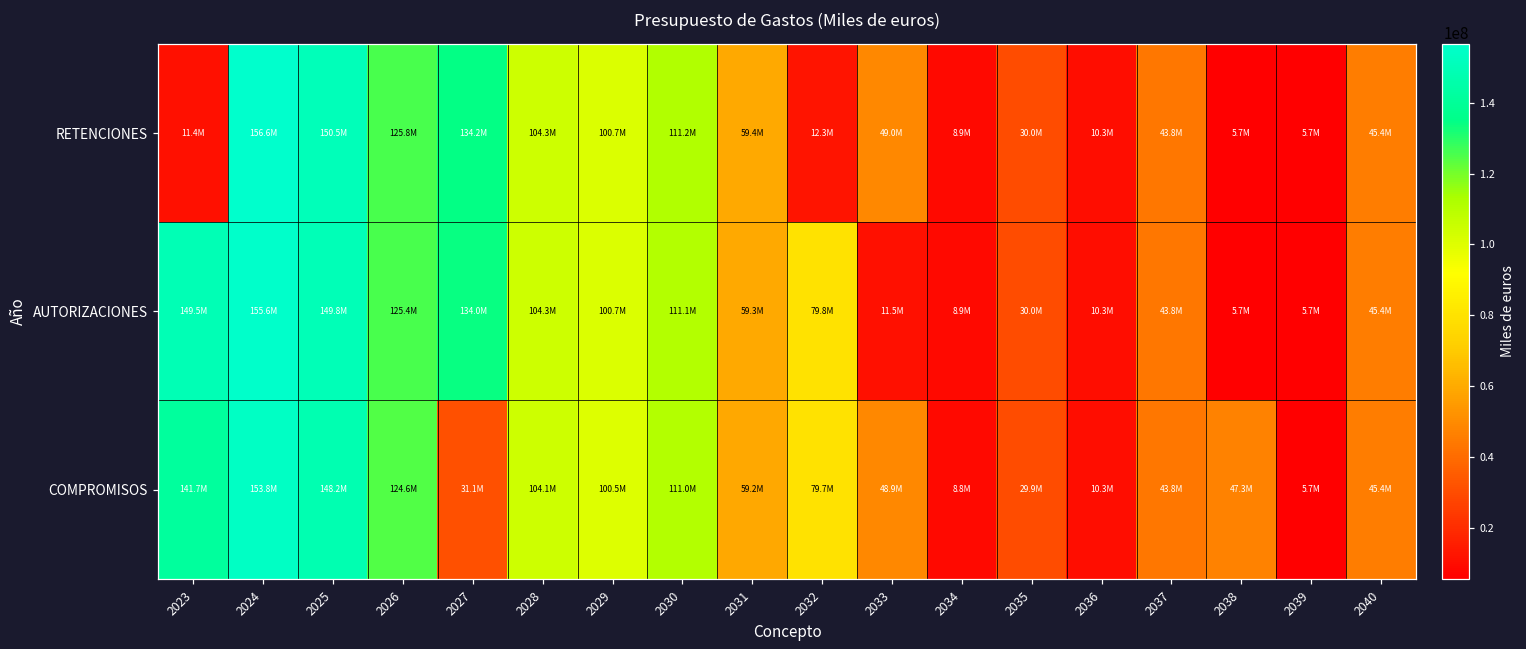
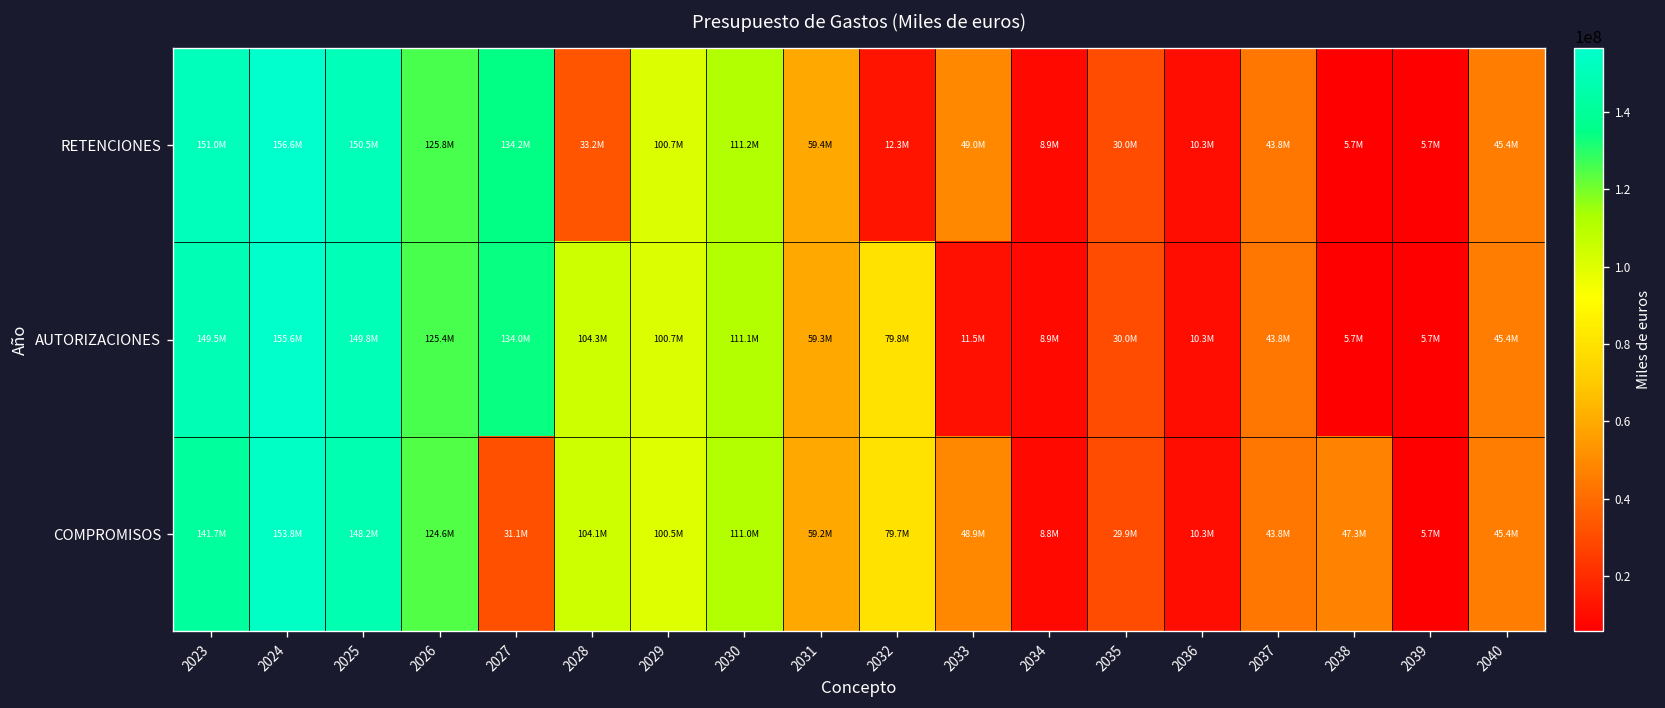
  {
    "RETENCIONES": {
-     "2023": "11.4M",
+     "2023": "151.0M",
      "2024": "156.6M",
      "2025": "150.5M",
      "2026": "125.8M",
      "2027": "134.2M",
-     "2028": "104.3M",
+     "2028": "33.2M",
      "2029": "100.7M",
      "2030": "111.2M",
      "2031": "59.4M",
      "2032": "12.3M",
      "2033": "49.0M",
      "2034": "8.9M",
      "2035": "30.0M",
      "2036": "10.3M",
      "2037": "43.8M",
      "2038": "5.7M",
      "2039": "5.7M",
      "2040": "45.4M"
    },
    "AUTORIZACIONES": {
      "2023": "149.5M",
      "2024": "155.6M",
      "2025": "149.8M",
      "2026": "125.4M",
      "2027": "134.0M",
      "2028": "104.3M",
      "2029": "100.7M",
      "2030": "111.1M",
      "2031": "59.3M",
      "2032": "79.8M",
      "2033": "11.5M",
      "2034": "8.9M",
      "2035": "30.0M",
      "2036": "10.3M",
      "2037": "43.8M",
      "2038": "5.7M",
      "2039": "5.7M",
      "2040": "45.4M"
    },
    "COMPROMISOS": {
      "2023": "141.7M",
      "2024": "153.8M",
      "2025": "148.2M",
      "2026": "124.6M",
      "2027": "31.1M",
      "2028": "104.1M",
      "2029": "100.5M",
      "2030": "111.0M",
      "2031": "59.2M",
      "2032": "79.7M",
      "2033": "48.9M",
      "2034": "8.8M",
      "2035": "29.9M",
      "2036": "10.3M",
      "2037": "43.8M",
      "2038": "47.3M",
      "2039": "5.7M",
      "2040": "45.4M"
    }
  }
